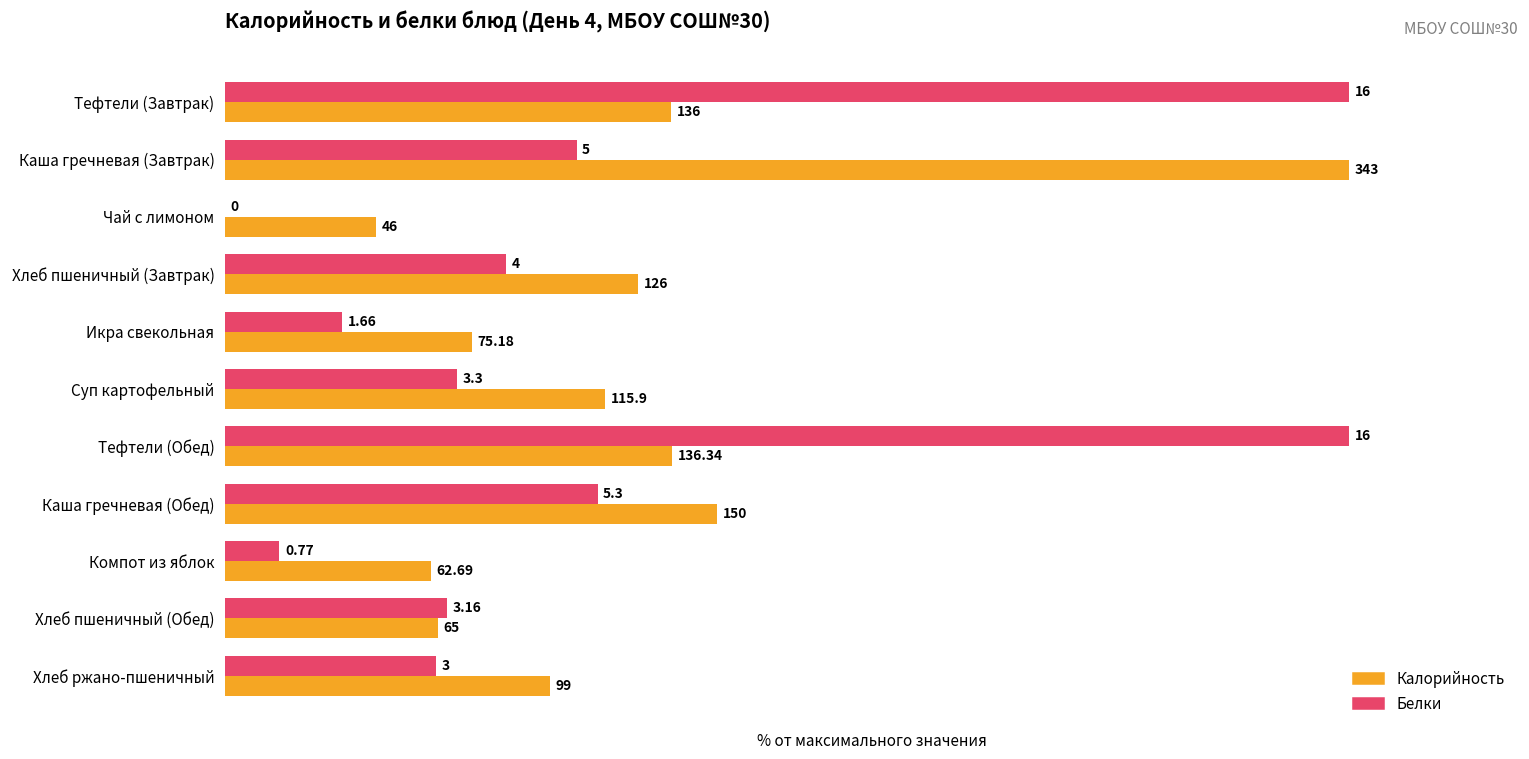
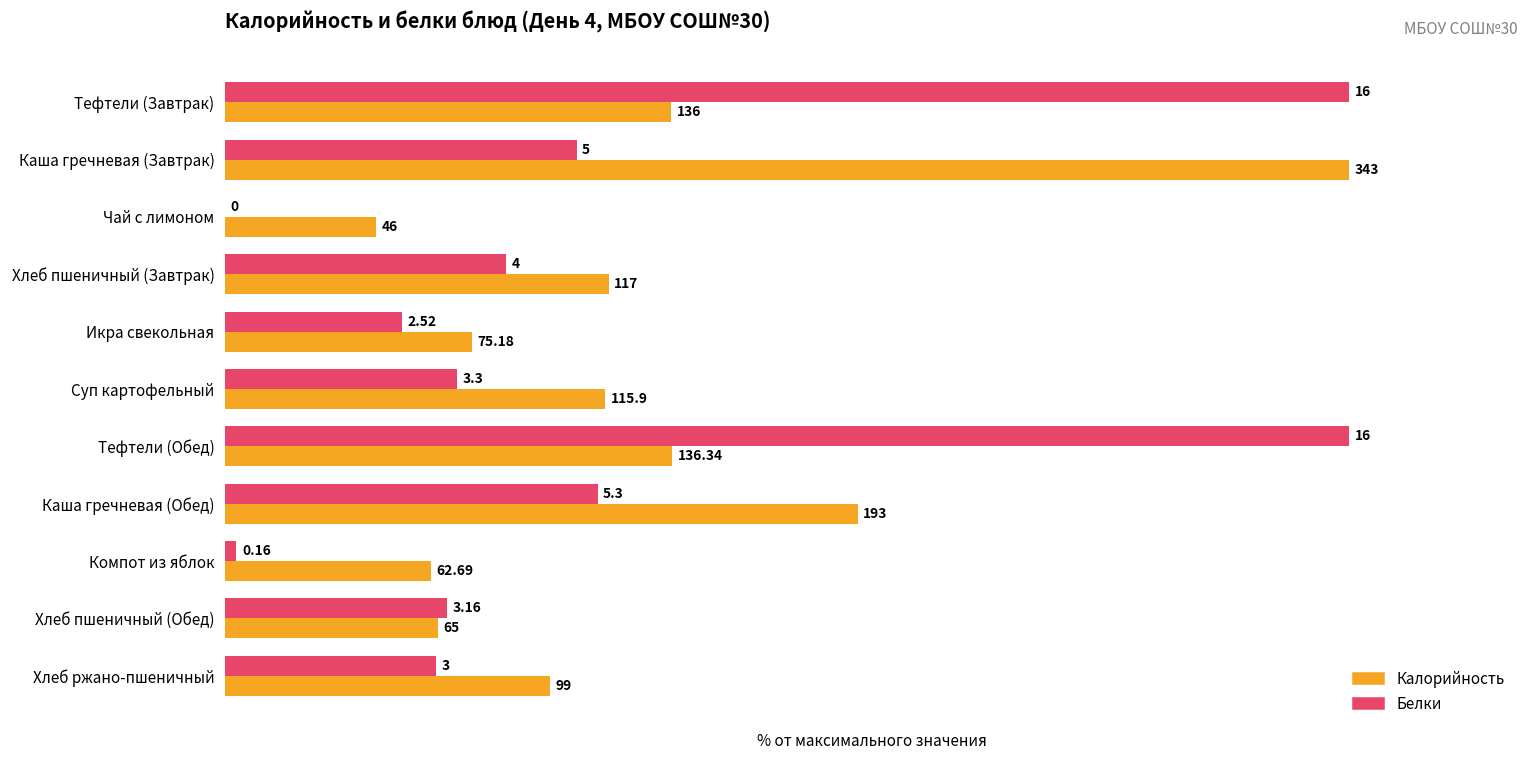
  {
    "Калорийность": {
-     "Хлеб пшеничный (Завтрак)": 126,
-     "Каша гречневая (Обед)": 150
+     "Хлеб пшеничный (Завтрак)": 117,
+     "Каша гречневая (Обед)": 193
    },
    "Белки": {
      "Чай с лимоном": 0,
-     "Икра свекольная": 1.66,
-     "Компот из яблок": 0.77
+     "Икра свекольная": 2.52,
+     "Компот из яблок": 0.16
    }
  }
